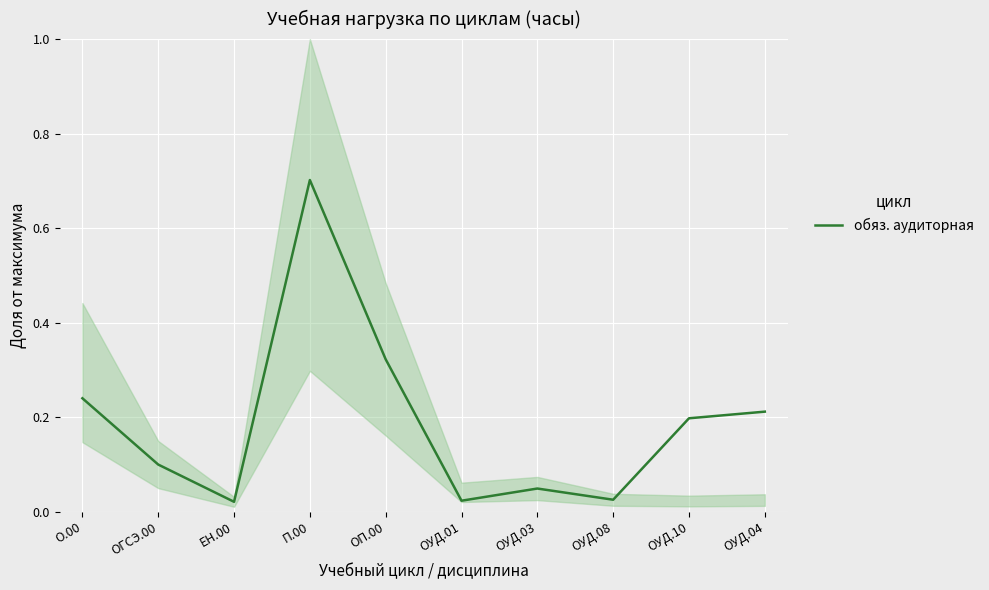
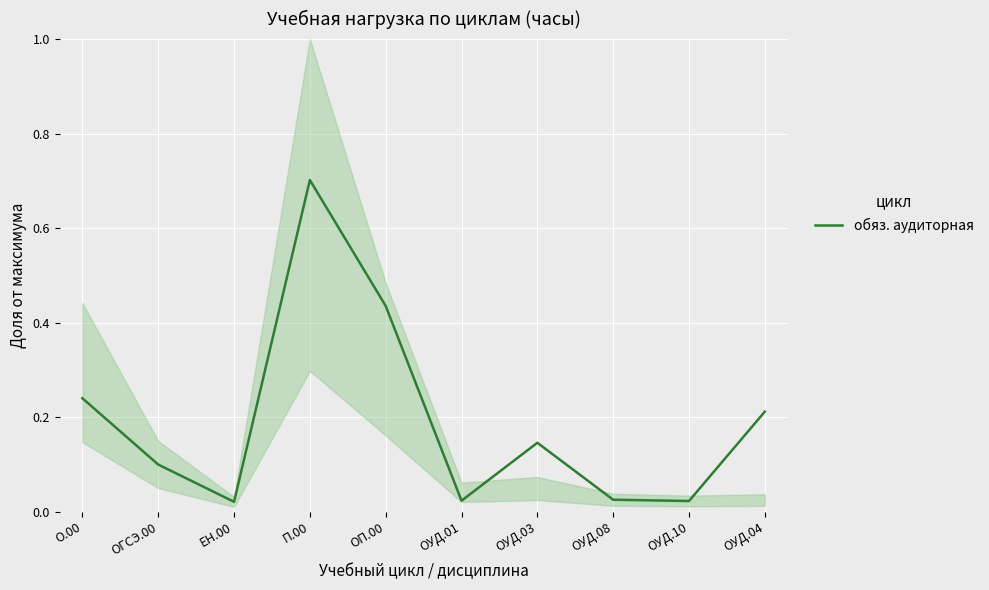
  {
    "обяз. аудиторная": {
      "О.00": 0.24,
      "ОГСЭ.00": 0.10,
      "ЕН.00": 0.02,
      "П.00": 0.70,
-     "ОП.00": 0.32,
+     "ОП.00": 0.44,
      "ОУД.01": 0.02,
-     "ОУД.03": 0.05,
+     "ОУД.03": 0.15,
      "ОУД.08": 0.03,
-     "ОУД.10": 0.20,
+     "ОУД.10": 0.02,
      "ОУД.04": 0.21
    }
  }
